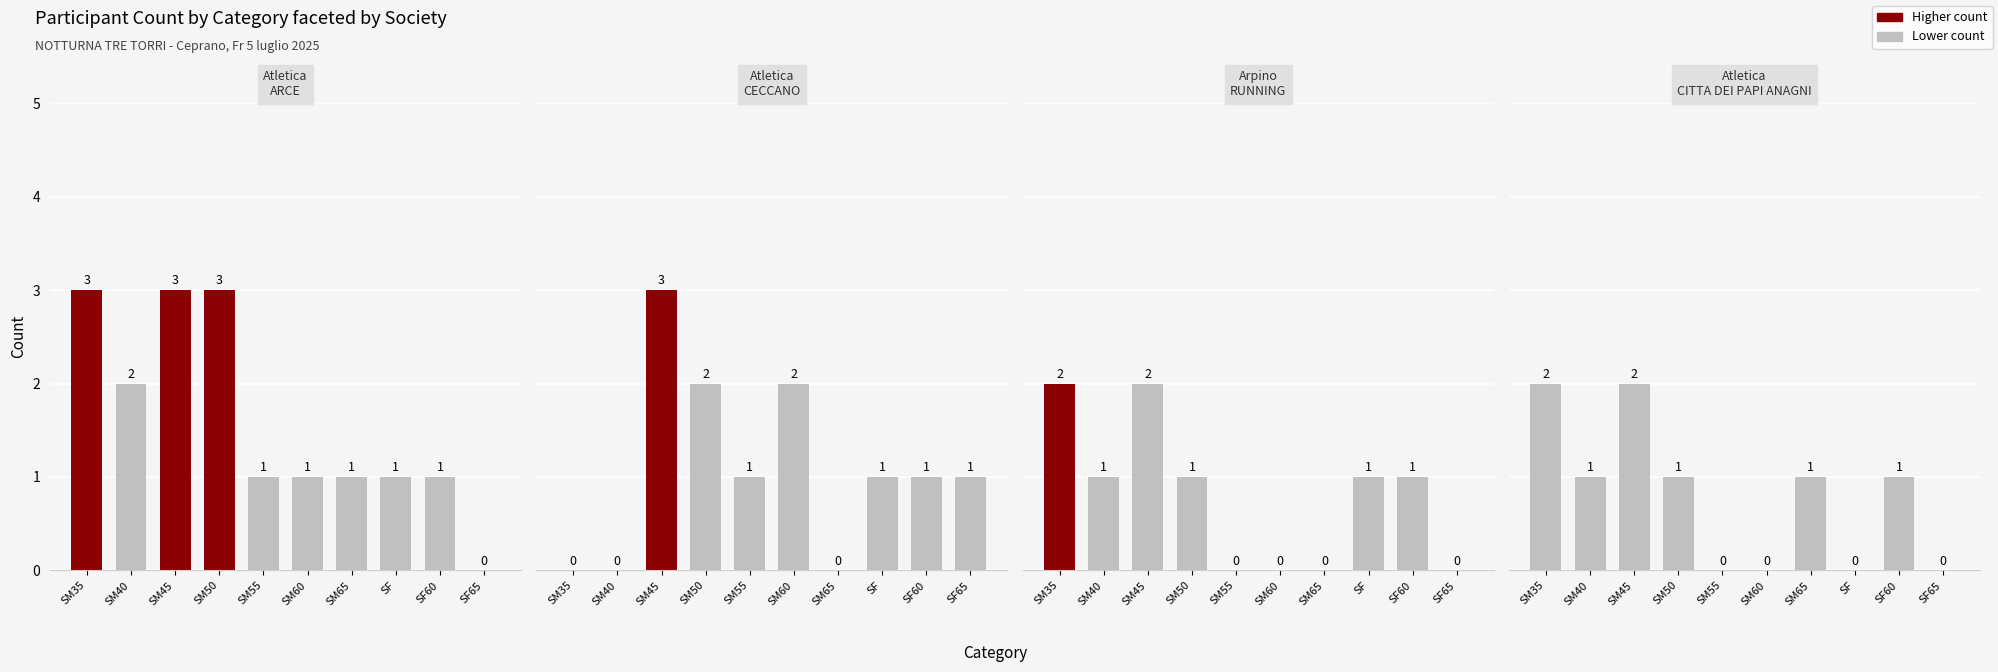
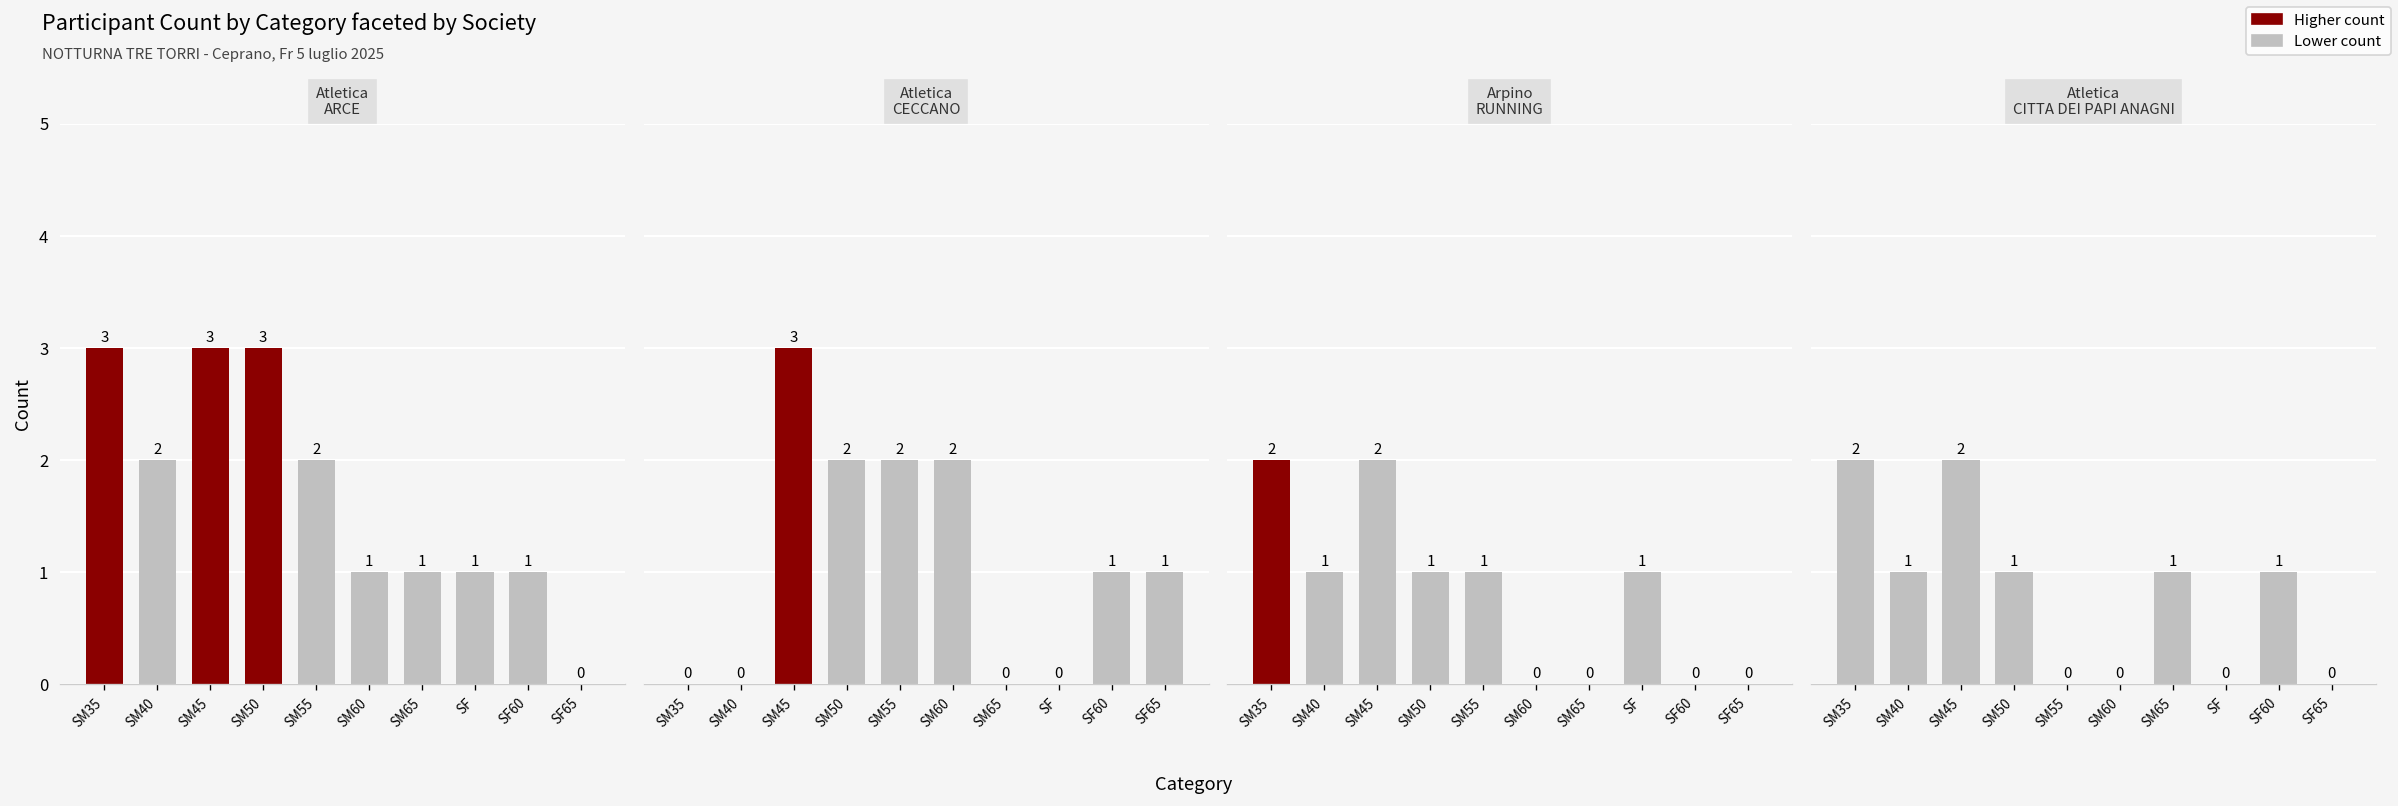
  {
    "Atletica ARCE": {
      "SM35": 3,
      "SM40": 2,
      "SM45": 3,
      "SM50": 3,
-     "SM55": 1,
+     "SM55": 2,
      "SM60": 1,
      "SM65": 1,
      "SF": 1,
      "SF60": 1,
      "SF65": 0
    },
    "Atletica CECCANO": {
      "SM35": 0,
      "SM40": 0,
      "SM45": 3,
      "SM50": 2,
-     "SM55": 1,
+     "SM55": 2,
      "SM60": 2,
      "SM65": 0,
-     "SF": 1,
+     "SF": 0,
      "SF60": 1,
      "SF65": 1
    },
    "Arpino RUNNING": {
      "SM35": 2,
      "SM40": 1,
      "SM45": 2,
      "SM50": 1,
-     "SM55": 0,
+     "SM55": 1,
      "SM60": 0,
      "SM65": 0,
      "SF": 1,
-     "SF60": 1,
+     "SF60": 0,
      "SF65": 0
    },
    "Atletica CITTA DEI PAPI ANAGNI": {
      "SM35": 2,
      "SM40": 1,
      "SM45": 2,
      "SM50": 1,
      "SM55": 0,
      "SM60": 0,
      "SM65": 1,
      "SF": 0,
      "SF60": 1,
      "SF65": 0
    }
  }
